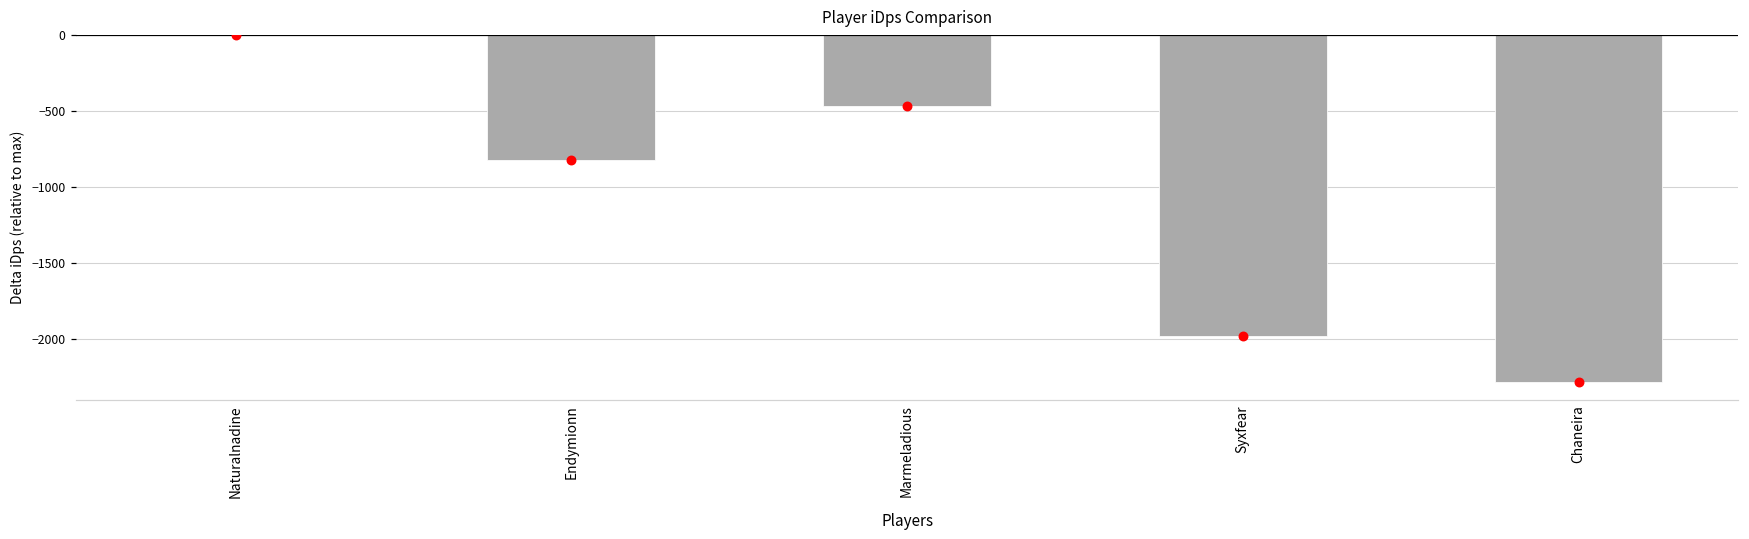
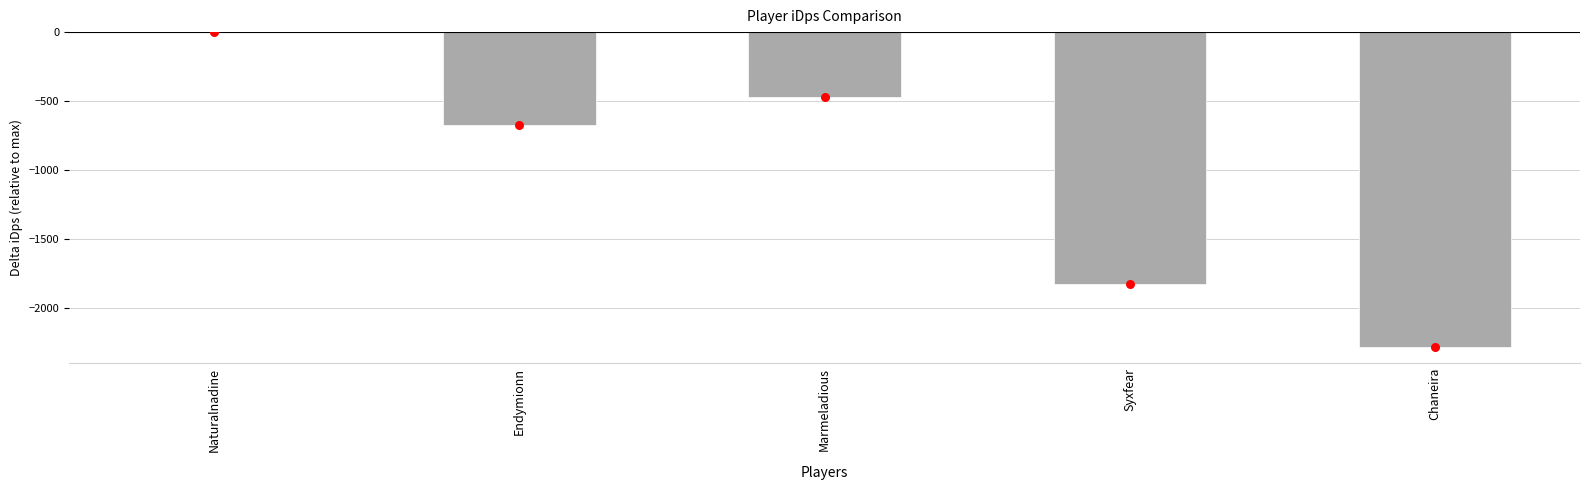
  {
    "Naturalnadine": 0,
-   "Endymionn": -820,
+   "Endymionn": -680,
    "Marmeladious": -470,
-   "Syxfear": -1980,
+   "Syxfear": -1820,
    "Chaneira": -2290
  }
